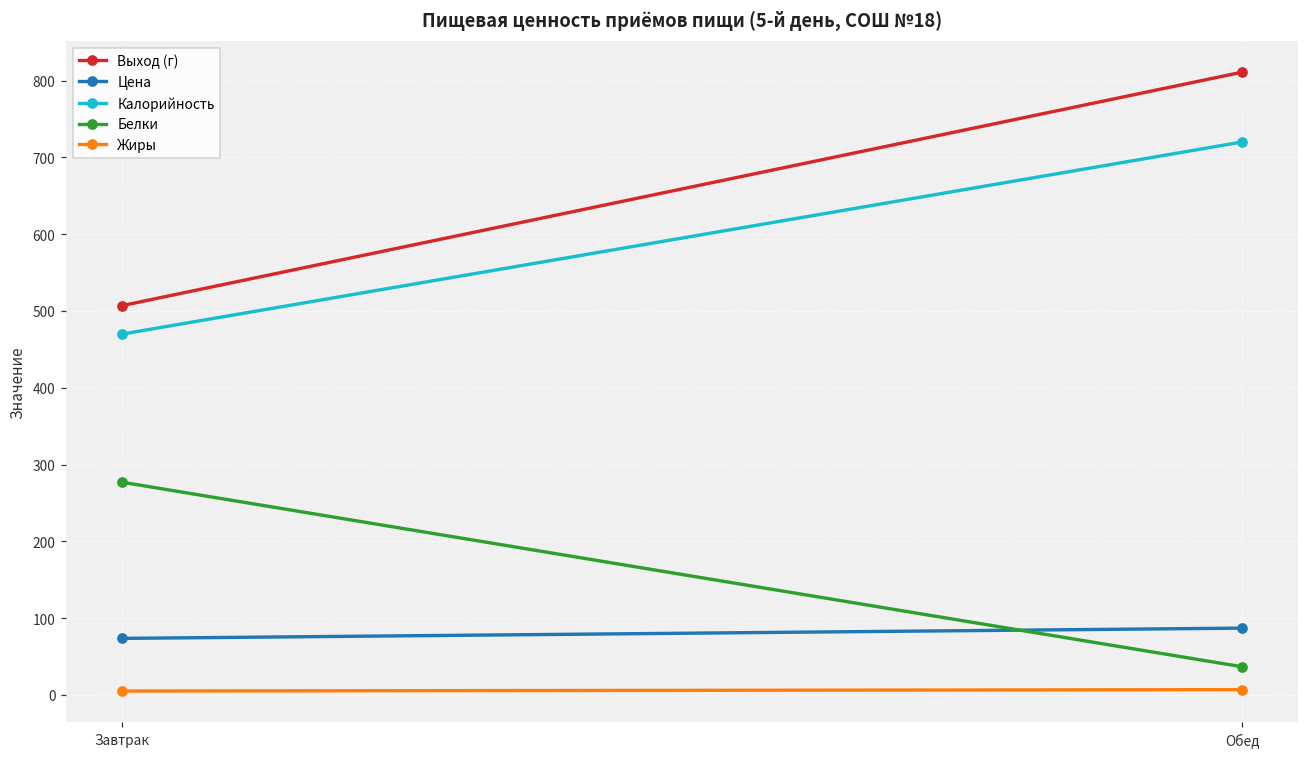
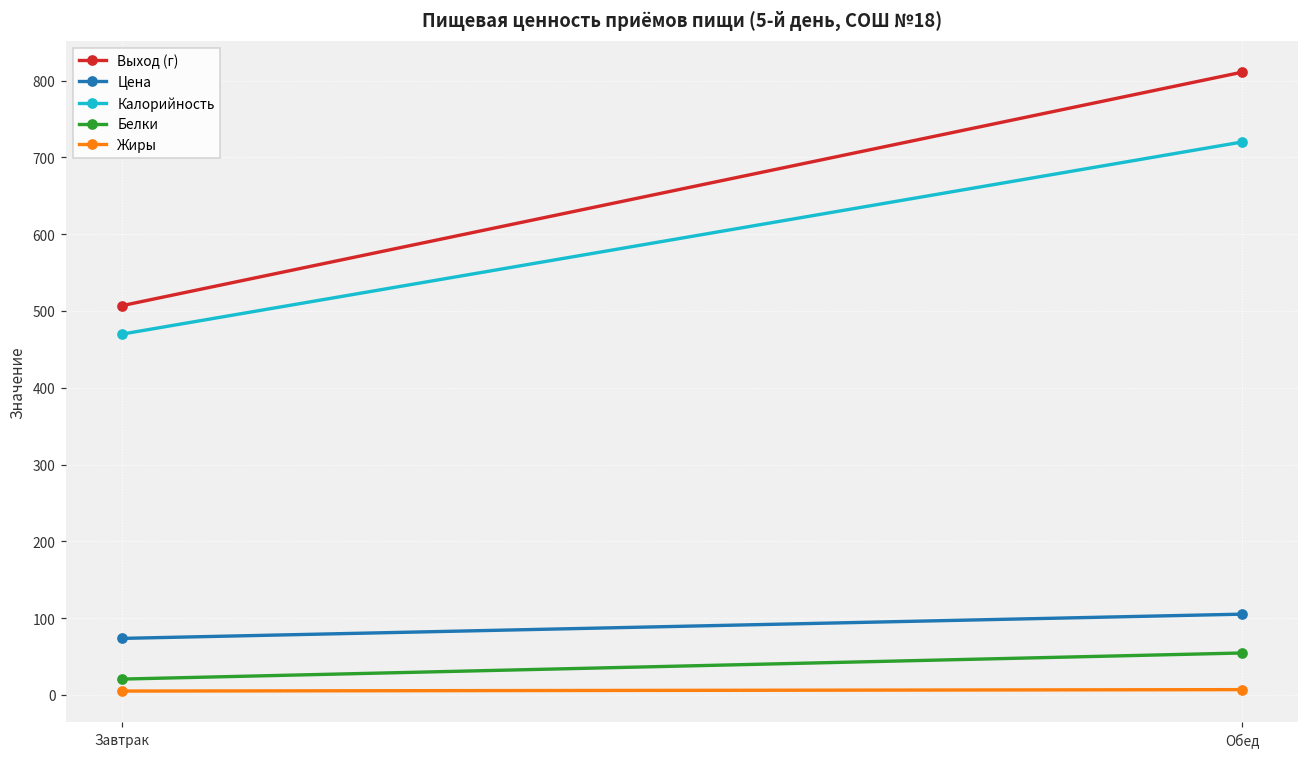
  {
    "Выход (г)": {
      "Завтрак": 510,
      "Обед": 810
    },
    "Цена": {
      "Завтрак": 70,
-     "Обед": 90
+     "Обед": 110
    },
    "Калорийность": {
      "Завтрак": 470,
      "Обед": 720
    },
    "Белки": {
-     "Завтрак": 280,
-     "Обед": 40
+     "Завтрак": 20,
+     "Обед": 50
    },
    "Жиры": {
      "Завтрак": 0,
      "Обед": 10
    }
  }
